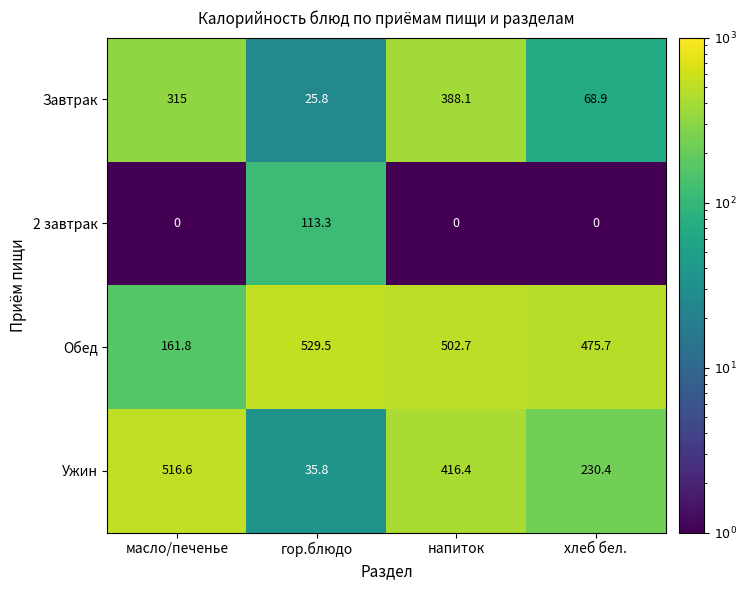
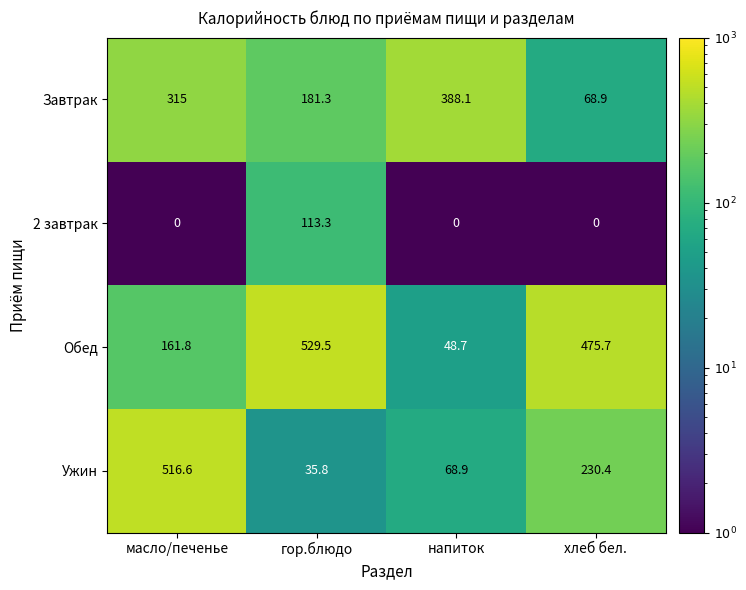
  {
    "Завтрак": {
      "масло/печенье": 315,
-     "гор.блюдо": 25.8,
+     "гор.блюдо": 181.3,
      "напиток": 388.1,
      "хлеб бел.": 68.9
    },
    "2 завтрак": {
      "масло/печенье": 0,
      "гор.блюдо": 113.3,
      "напиток": 0,
      "хлеб бел.": 0
    },
    "Обед": {
      "масло/печенье": 161.8,
      "гор.блюдо": 529.5,
-     "напиток": 502.7,
+     "напиток": 48.7,
      "хлеб бел.": 475.7
    },
    "Ужин": {
      "масло/печенье": 516.6,
      "гор.блюдо": 35.8,
-     "напиток": 416.4,
+     "напиток": 68.9,
      "хлеб бел.": 230.4
    }
  }
